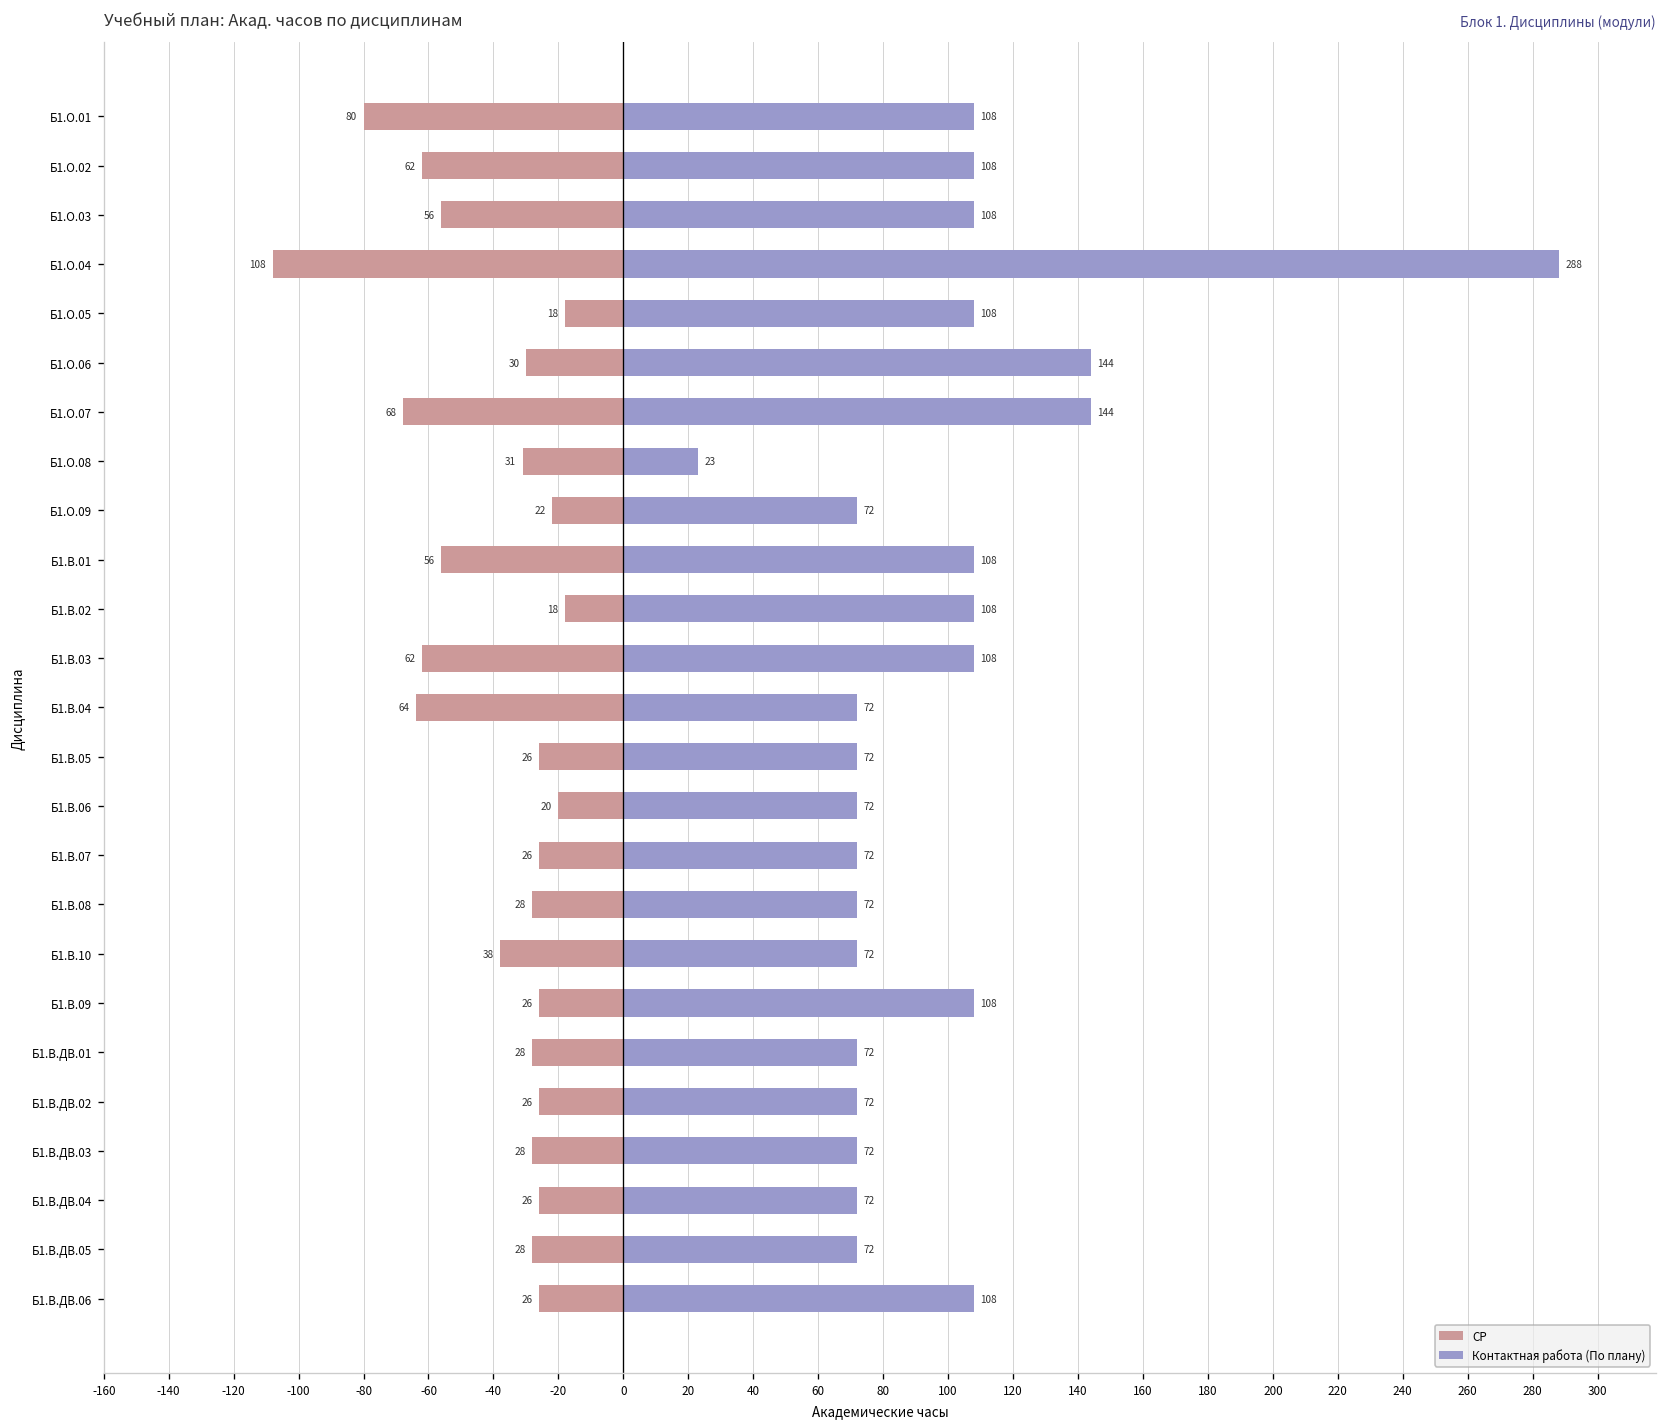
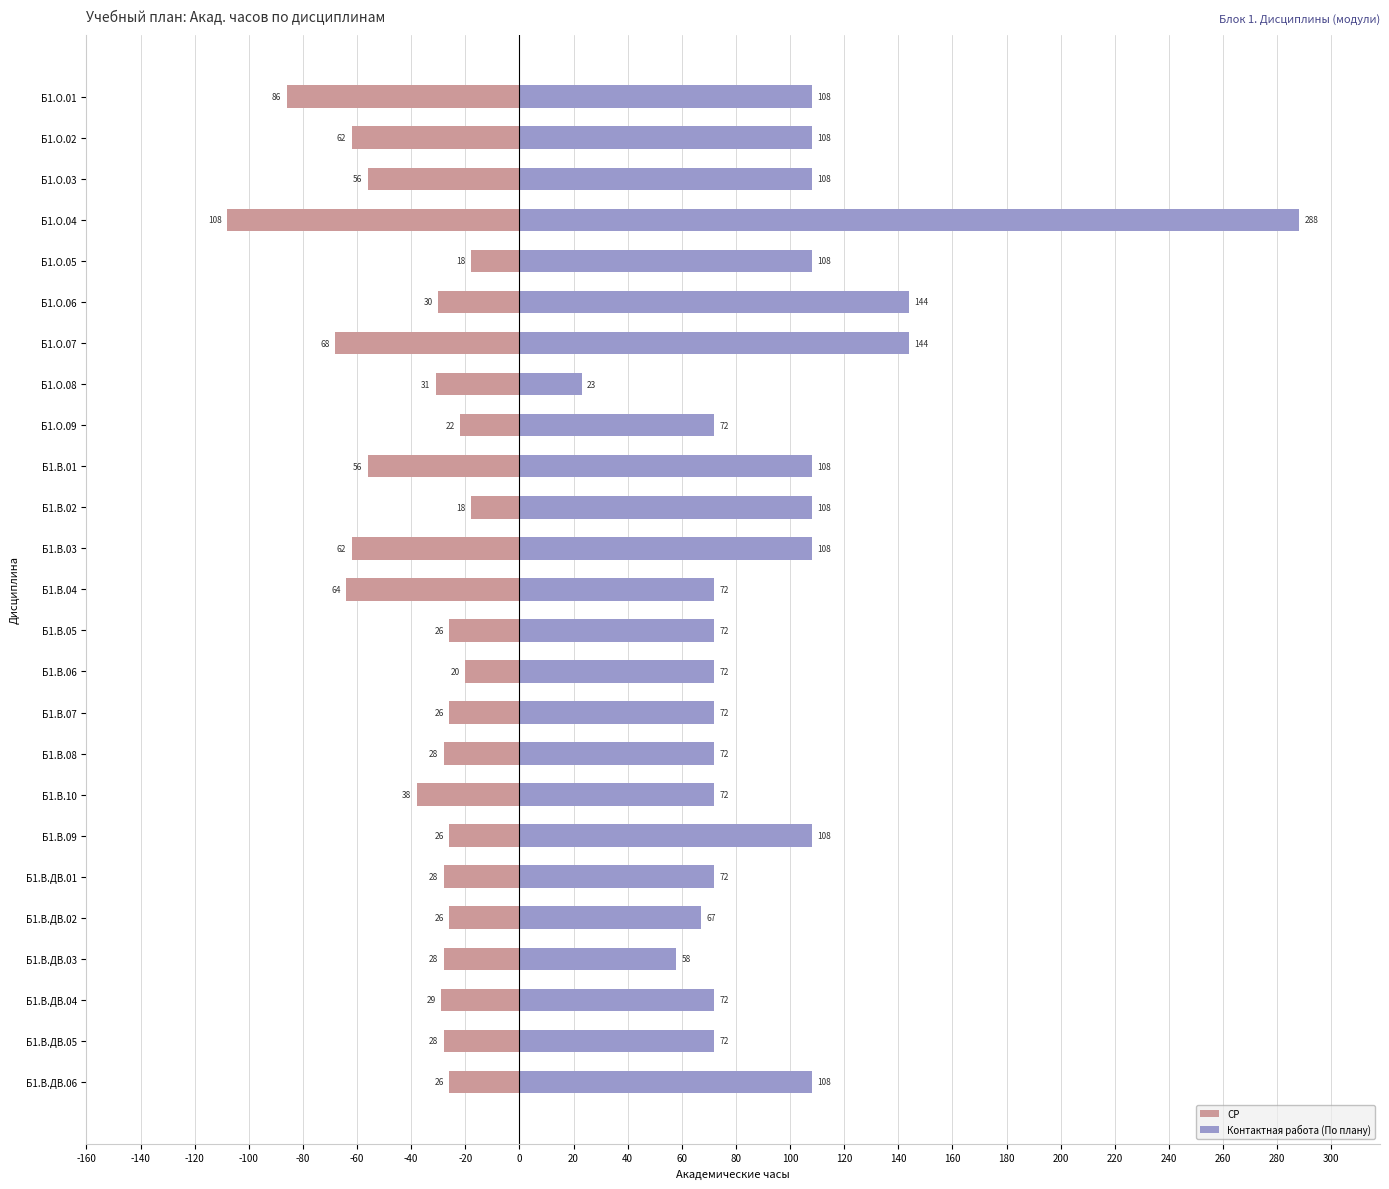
  {
    "СР": {
-     "Б1.О.01": 80,
-     "Б1.В.ДВ.04": 26
+     "Б1.О.01": 86,
+     "Б1.В.ДВ.04": 29
    },
    "Контактная работа (По плану)": {
      "Б1.О.01": 108,
      "Б1.О.02": 108,
      "Б1.О.03": 108,
      "Б1.О.04": 288,
      "Б1.О.05": 108,
      "Б1.О.06": 144,
      "Б1.О.07": 144,
      "Б1.О.08": 23,
      "Б1.О.09": 72,
      "Б1.В.01": 108,
      "Б1.В.02": 108,
      "Б1.В.03": 108,
      "Б1.В.04": 72,
      "Б1.В.05": 72,
      "Б1.В.06": 72,
      "Б1.В.07": 72,
      "Б1.В.08": 72,
      "Б1.В.10": 72,
      "Б1.В.09": 108,
      "Б1.В.ДВ.01": 72,
-     "Б1.В.ДВ.02": 72,
-     "Б1.В.ДВ.03": 72,
+     "Б1.В.ДВ.02": 67,
+     "Б1.В.ДВ.03": 58,
      "Б1.В.ДВ.04": 72,
      "Б1.В.ДВ.05": 72,
      "Б1.В.ДВ.06": 108
    }
  }
